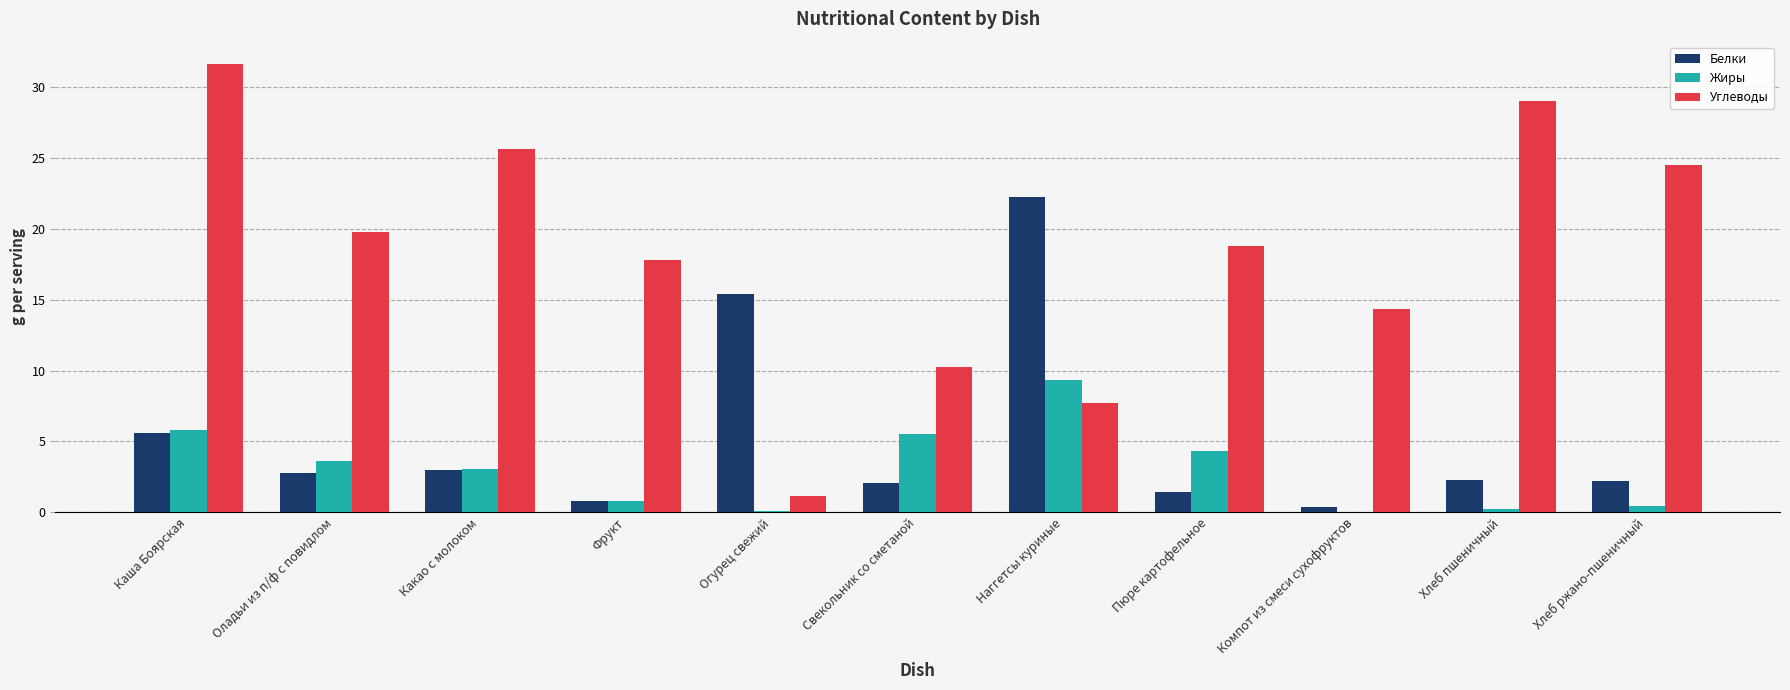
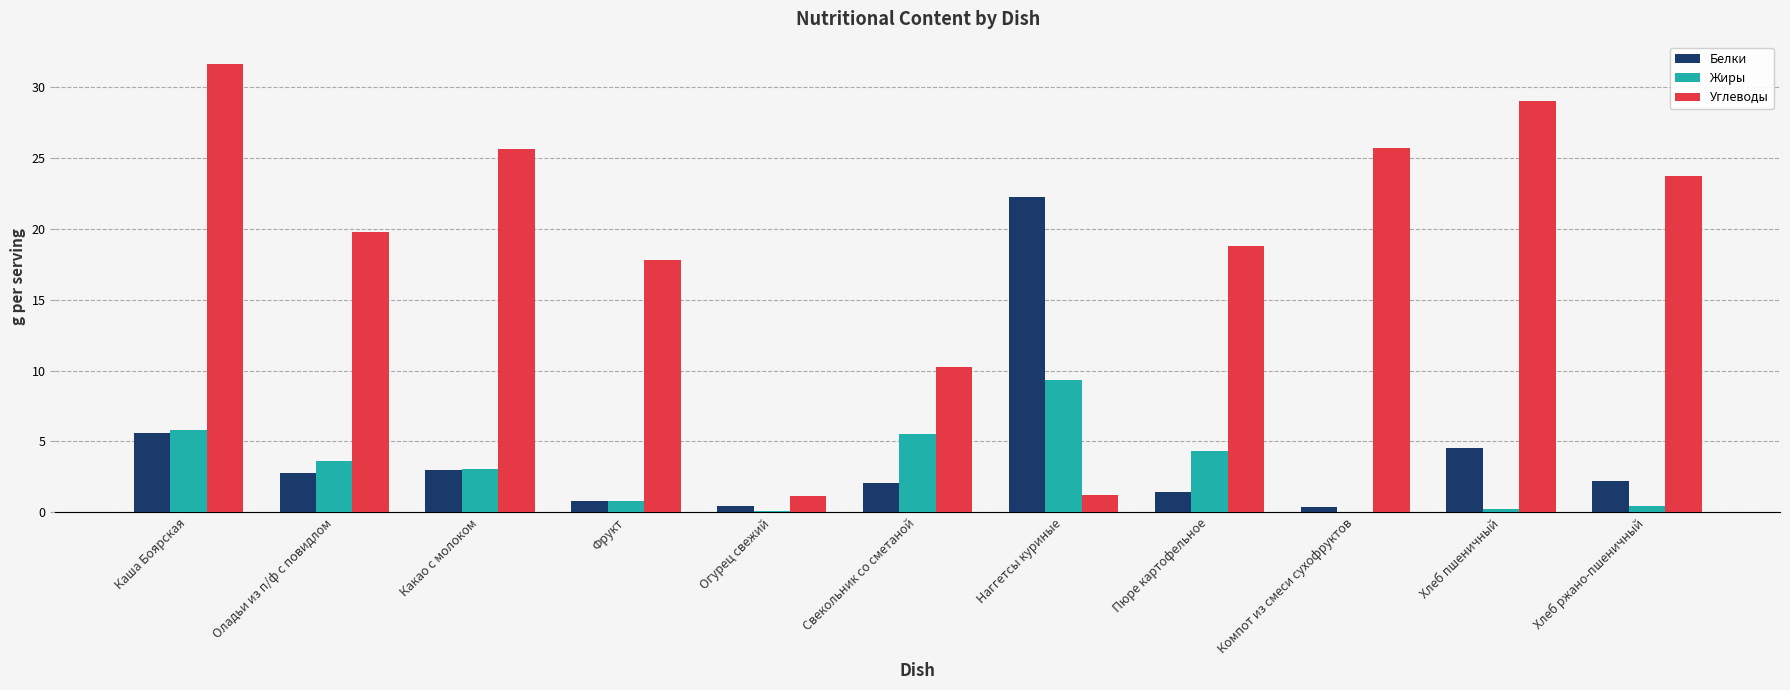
  {
    "Белки": {
      "Каша Боярская": 5.6,
      "Оладьи из п/ф с повидлом": 2.8,
      "Какао с молоком": 3.0,
      "Фрукт": 0.8,
-     "Огурец свежий": 15.4,
+     "Огурец свежий": 0.4,
      "Свекольник со сметаной": 2.1,
      "Наггетсы куриные": 22.3,
      "Пюре картофельное": 1.4,
      "Компот из смеси сухофруктов": 0.4,
-     "Хлеб пшеничный": 2.3,
+     "Хлеб пшеничный": 4.5,
      "Хлеб ржано-пшеничный": 2.2
    },
    "Жиры": {
      "Каша Боярская": 5.8,
      "Оладьи из п/ф с повидлом": 3.7,
      "Какао с молоком": 3.1,
      "Фрукт": 0.8,
      "Свекольник со сметаной": 5.5,
      "Наггетсы куриные": 9.4,
      "Пюре картофельное": 4.3,
      "Компот из смеси сухофруктов": 0.0,
      "Хлеб пшеничный": 0.2,
      "Хлеб ржано-пшеничный": 0.4
    },
    "Углеводы": {
      "Каша Боярская": 31.7,
      "Оладьи из п/ф с повидлом": 19.8,
      "Какао с молоком": 25.6,
      "Фрукт": 17.8,
      "Огурец свежий": 1.1,
      "Свекольник со сметаной": 10.2,
-     "Наггетсы куриные": 7.7,
+     "Наггетсы куриные": 1.2,
      "Пюре картофельное": 18.8,
-     "Компот из смеси сухофруктов": 14.4,
+     "Компот из смеси сухофруктов": 25.7,
      "Хлеб пшеничный": 29.1,
-     "Хлеб ржано-пшеничный": 24.5
+     "Хлеб ржано-пшеничный": 23.8
    }
  }
